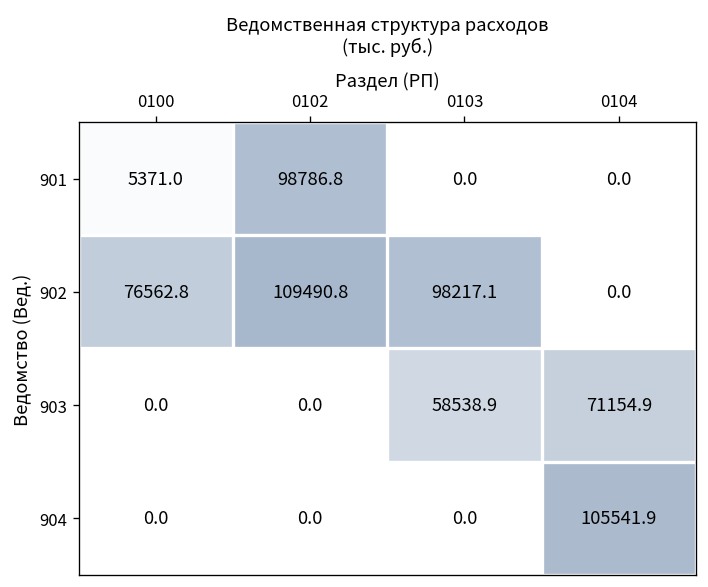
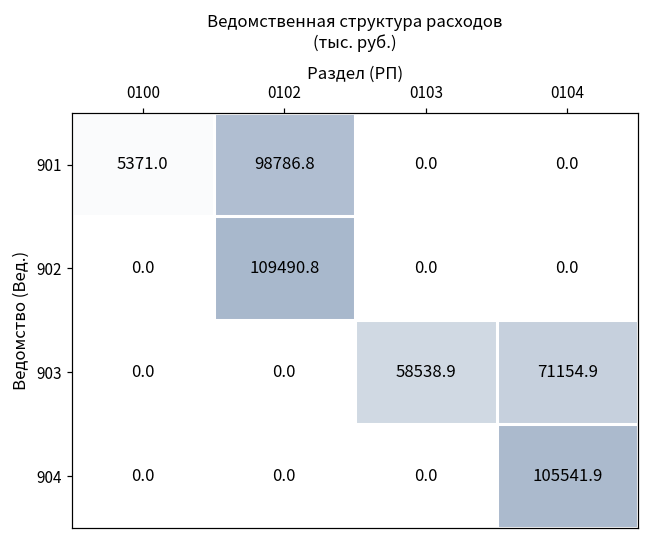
  {
    "901": {
      "0100": 5371.0,
      "0102": 98786.8,
      "0103": 0.0,
      "0104": 0.0
    },
    "902": {
-     "0100": 76562.8,
+     "0100": 0.0,
      "0102": 109490.8,
-     "0103": 98217.1,
+     "0103": 0.0,
      "0104": 0.0
    },
    "903": {
      "0100": 0.0,
      "0102": 0.0,
      "0103": 58538.9,
      "0104": 71154.9
    },
    "904": {
      "0100": 0.0,
      "0102": 0.0,
      "0103": 0.0,
      "0104": 105541.9
    }
  }
